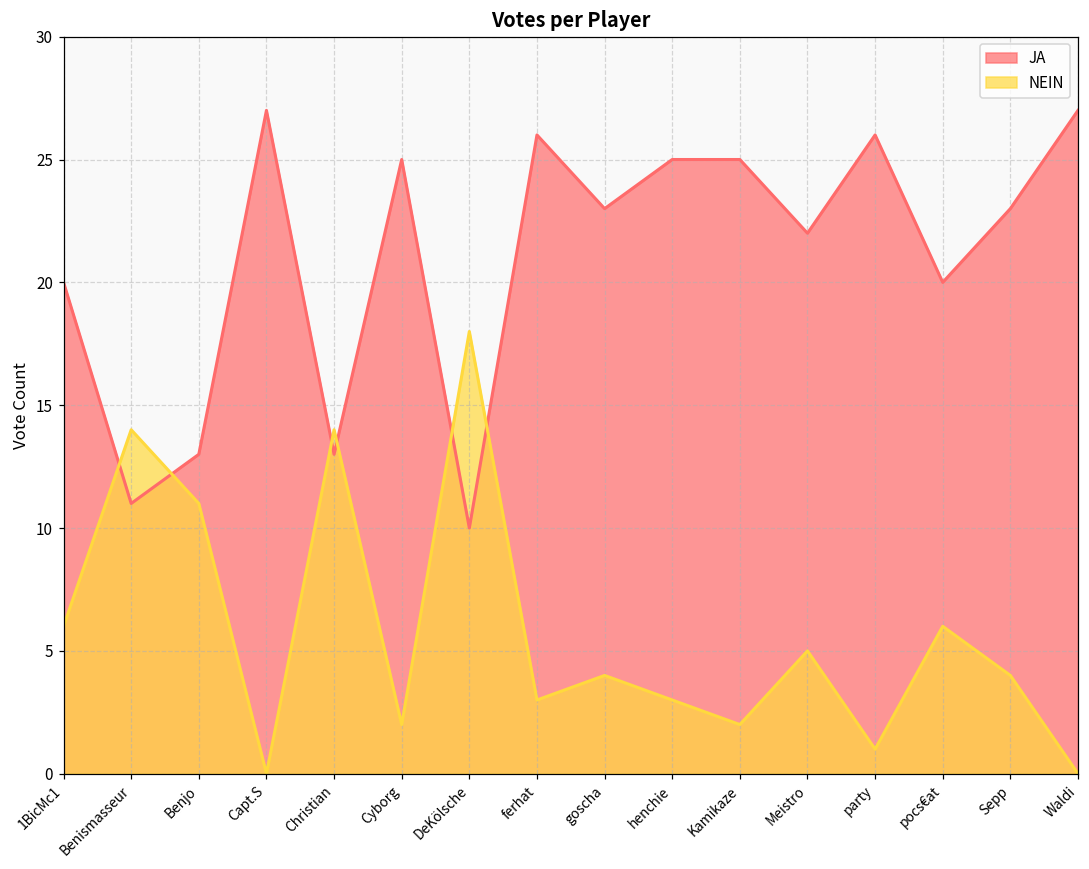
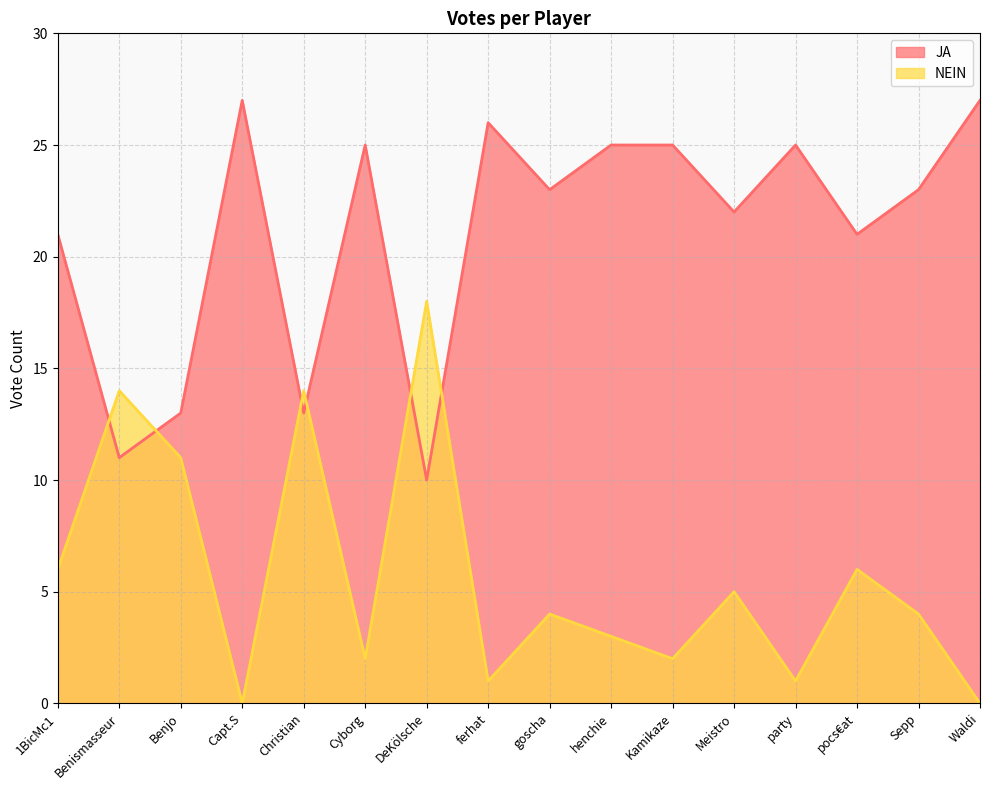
  {
    "JA": {
-     "1BicMc1": 20,
+     "1BicMc1": 21,
      "Benismasseur": 11,
      "Benjo": 13,
      "Capt.S": 27,
      "Christian": 13,
      "Cyborg": 25,
      "DeKölsche": 10,
      "ferhat": 26,
      "goscha": 23,
      "henchie": 25,
      "Kamikaze": 25,
      "Meistro": 22,
-     "party": 26,
-     "pocs€at": 20,
+     "party": 25,
+     "pocs€at": 21,
      "Sepp": 23,
      "Waldi": 27
    },
    "NEIN": {
      "1BicMc1": 6,
      "Benismasseur": 14,
      "Benjo": 11,
      "Capt.S": 0,
      "Christian": 14,
      "Cyborg": 2,
      "DeKölsche": 18,
-     "ferhat": 3,
+     "ferhat": 1,
      "goscha": 4,
      "henchie": 3,
      "Kamikaze": 2,
      "Meistro": 5,
      "party": 1,
      "pocs€at": 6,
      "Sepp": 4,
      "Waldi": 0
    }
  }
